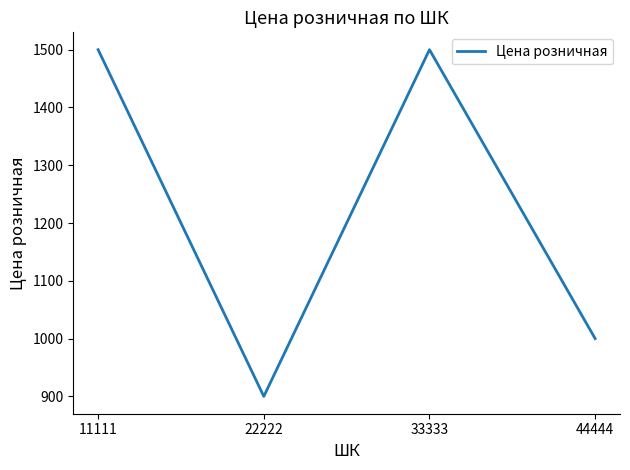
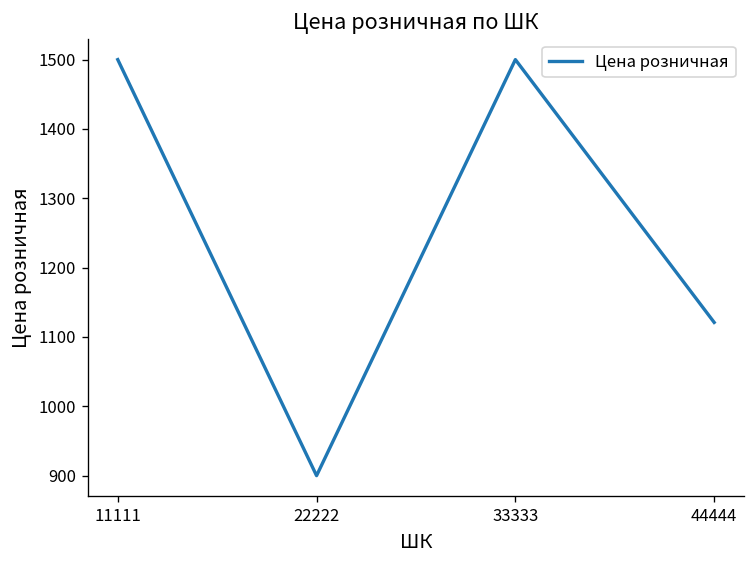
  {
    "11111": 1500,
    "22222": 900,
    "33333": 1500,
-   "44444": 1000
+   "44444": 1120
  }
